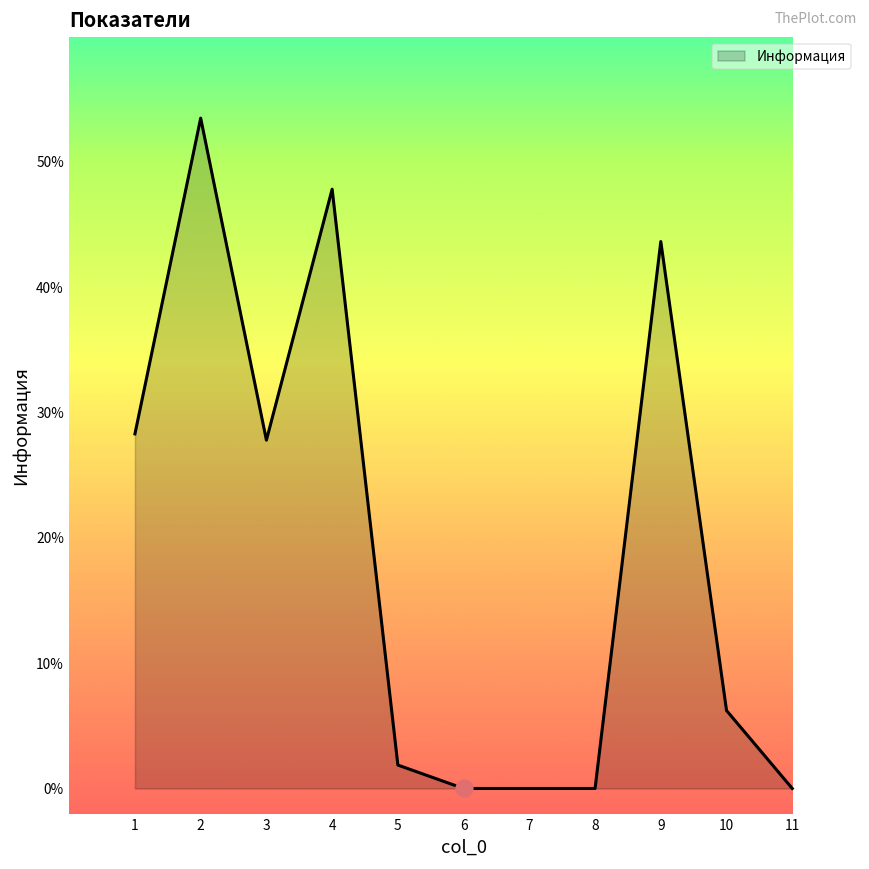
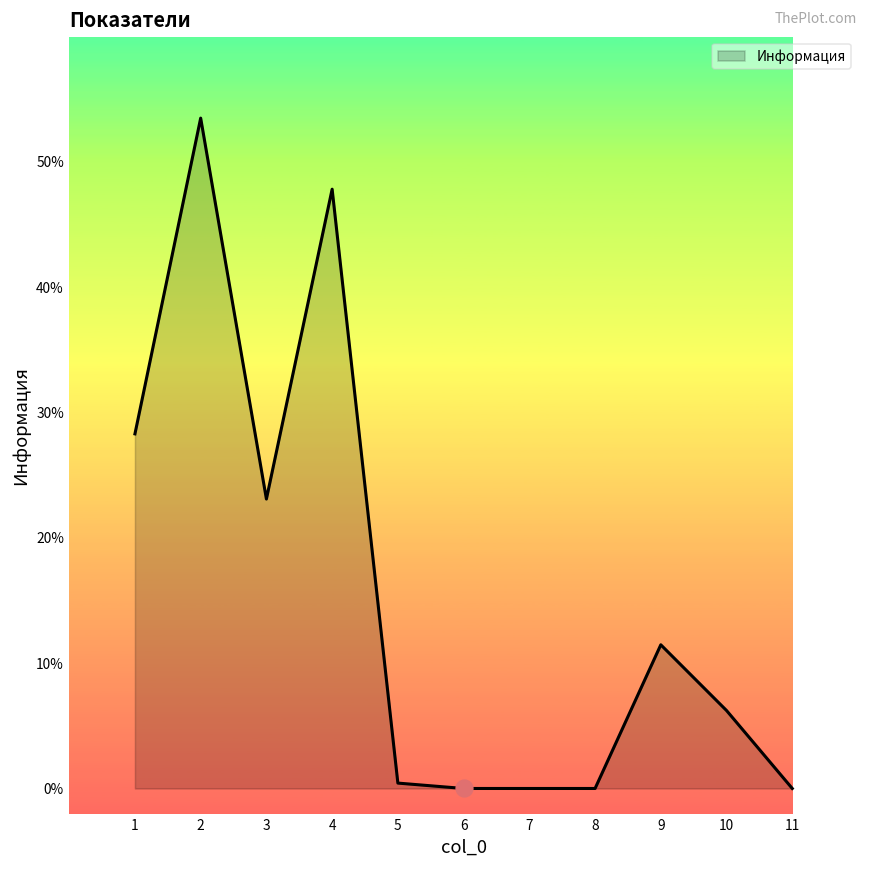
  {
    "Информация": {
      "1": "28.3%",
      "2": "53.5%",
-     "3": "27.8%",
+     "3": "23.1%",
      "4": "47.8%",
-     "5": "1.9%",
+     "5": "0.4%",
      "7": "0.0%",
      "8": "0.0%",
-     "9": "43.7%",
+     "9": "11.5%",
      "10": "6.2%",
      "11": "0.0%"
    }
  }
